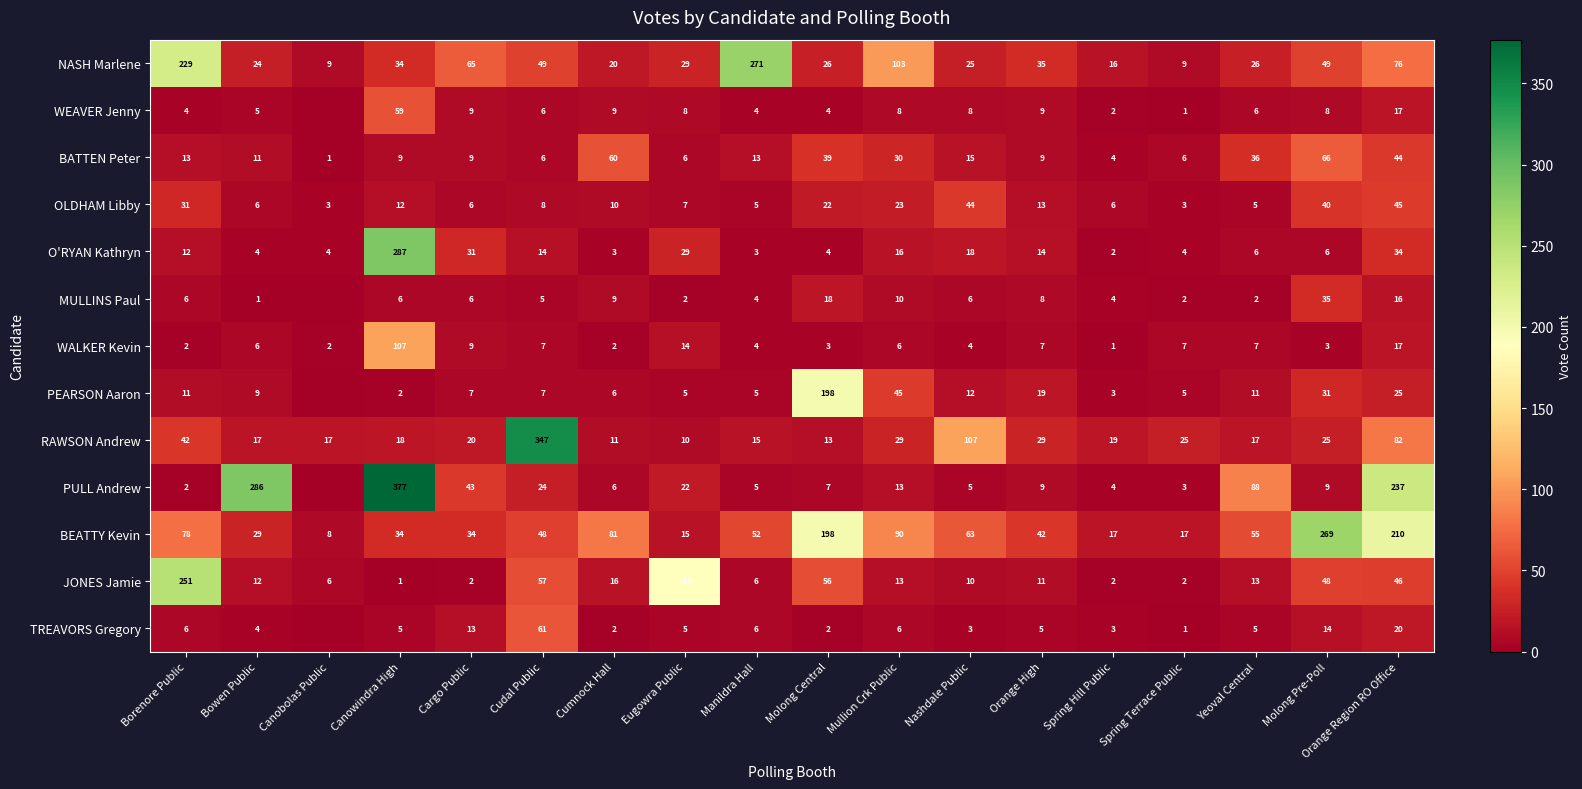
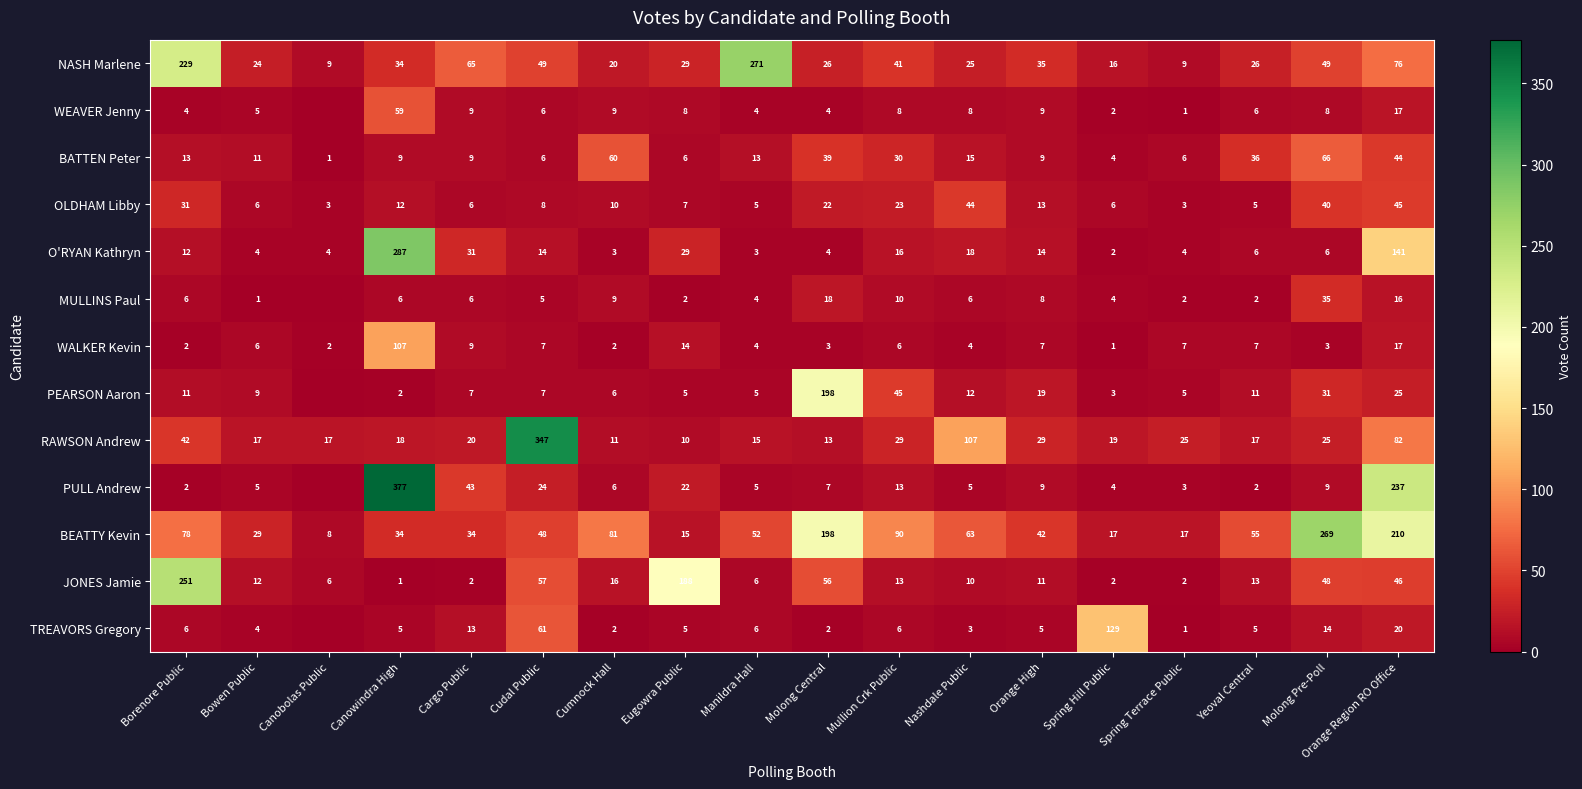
  {
    "NASH Marlene": {
      "Borenore Public": 229,
      "Bowen Public": 24,
      "Canobolas Public": 9,
      "Canowindra High": 34,
      "Cargo Public": 65,
      "Cudal Public": 49,
      "Cumnock Hall": 20,
      "Eugowra Public": 29,
      "Manildra Hall": 271,
      "Molong Central": 26,
-     "Mullion Crk Public": 103,
+     "Mullion Crk Public": 41,
      "Nashdale Public": 25,
      "Orange High": 35,
      "Spring Hill Public": 16,
      "Spring Terrace Public": 9,
      "Yeoval Central": 26,
      "Molong Pre-Poll": 49,
      "Orange Region RO Office": 76
    },
    "O'RYAN Kathryn": {
      "Borenore Public": 12,
      "Bowen Public": 4,
      "Canobolas Public": 4,
      "Canowindra High": 287,
      "Cargo Public": 31,
      "Cudal Public": 14,
      "Cumnock Hall": 3,
      "Eugowra Public": 29,
      "Manildra Hall": 3,
      "Molong Central": 4,
      "Mullion Crk Public": 16,
      "Nashdale Public": 18,
      "Orange High": 14,
      "Spring Hill Public": 2,
      "Spring Terrace Public": 4,
      "Yeoval Central": 6,
      "Molong Pre-Poll": 6,
-     "Orange Region RO Office": 34
+     "Orange Region RO Office": 141
    },
    "PULL Andrew": {
      "Borenore Public": 2,
-     "Bowen Public": 286,
+     "Bowen Public": 5,
      "Canowindra High": 377,
      "Cargo Public": 43,
      "Cudal Public": 24,
      "Cumnock Hall": 6,
      "Eugowra Public": 22,
      "Manildra Hall": 5,
      "Molong Central": 7,
      "Mullion Crk Public": 13,
      "Nashdale Public": 5,
      "Orange High": 9,
      "Spring Hill Public": 4,
      "Spring Terrace Public": 3,
-     "Yeoval Central": 88,
+     "Yeoval Central": 2,
      "Molong Pre-Poll": 9,
      "Orange Region RO Office": 237
    },
    "TREAVORS Gregory": {
      "Borenore Public": 6,
      "Bowen Public": 4,
      "Canowindra High": 5,
      "Cargo Public": 13,
      "Cudal Public": 61,
      "Cumnock Hall": 2,
      "Eugowra Public": 5,
      "Manildra Hall": 6,
      "Molong Central": 2,
      "Mullion Crk Public": 6,
      "Nashdale Public": 3,
      "Orange High": 5,
-     "Spring Hill Public": 3,
+     "Spring Hill Public": 129,
      "Spring Terrace Public": 1,
      "Yeoval Central": 5,
      "Molong Pre-Poll": 14,
      "Orange Region RO Office": 20
    }
  }
